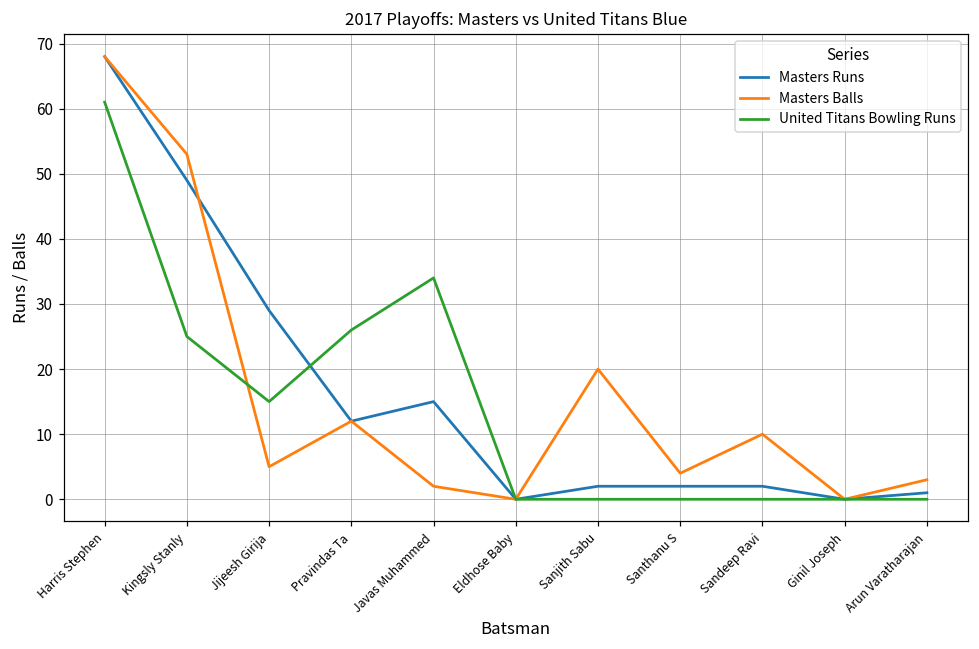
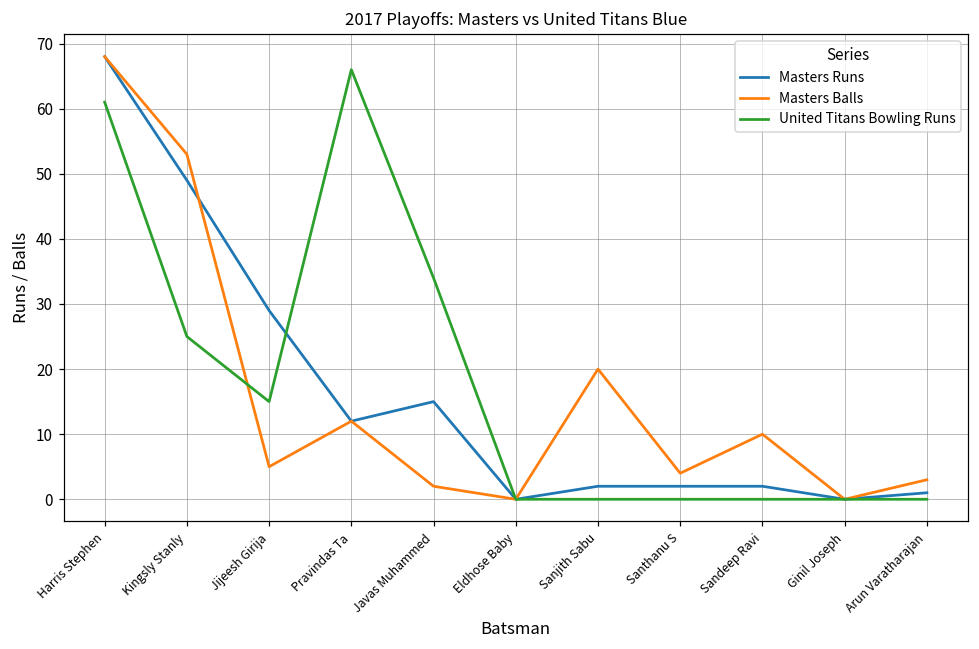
  {
    "Masters Runs": {
      "Kingsly Stanly": 49,
      "Jijeesh Girija": 29,
      "Javas Muhammed": 15,
      "Sanjith Sabu": 2,
      "Santhanu S": 2,
      "Sandeep Ravi": 2,
      "Arun Varatharajan": 1
    },
    "Masters Balls": {
      "Kingsly Stanly": 53,
      "Jijeesh Girija": 5,
      "Javas Muhammed": 2,
      "Sanjith Sabu": 20,
      "Santhanu S": 4,
      "Sandeep Ravi": 10,
      "Arun Varatharajan": 3
    },
    "United Titans Bowling Runs": {
      "Harris Stephen": 61,
      "Kingsly Stanly": 25,
      "Jijeesh Girija": 15,
-     "Pravindas Ta": 26,
+     "Pravindas Ta": 66,
      "Javas Muhammed": 34,
      "Sanjith Sabu": 0,
      "Santhanu S": 0,
      "Sandeep Ravi": 0,
      "Arun Varatharajan": 0
    }
  }
